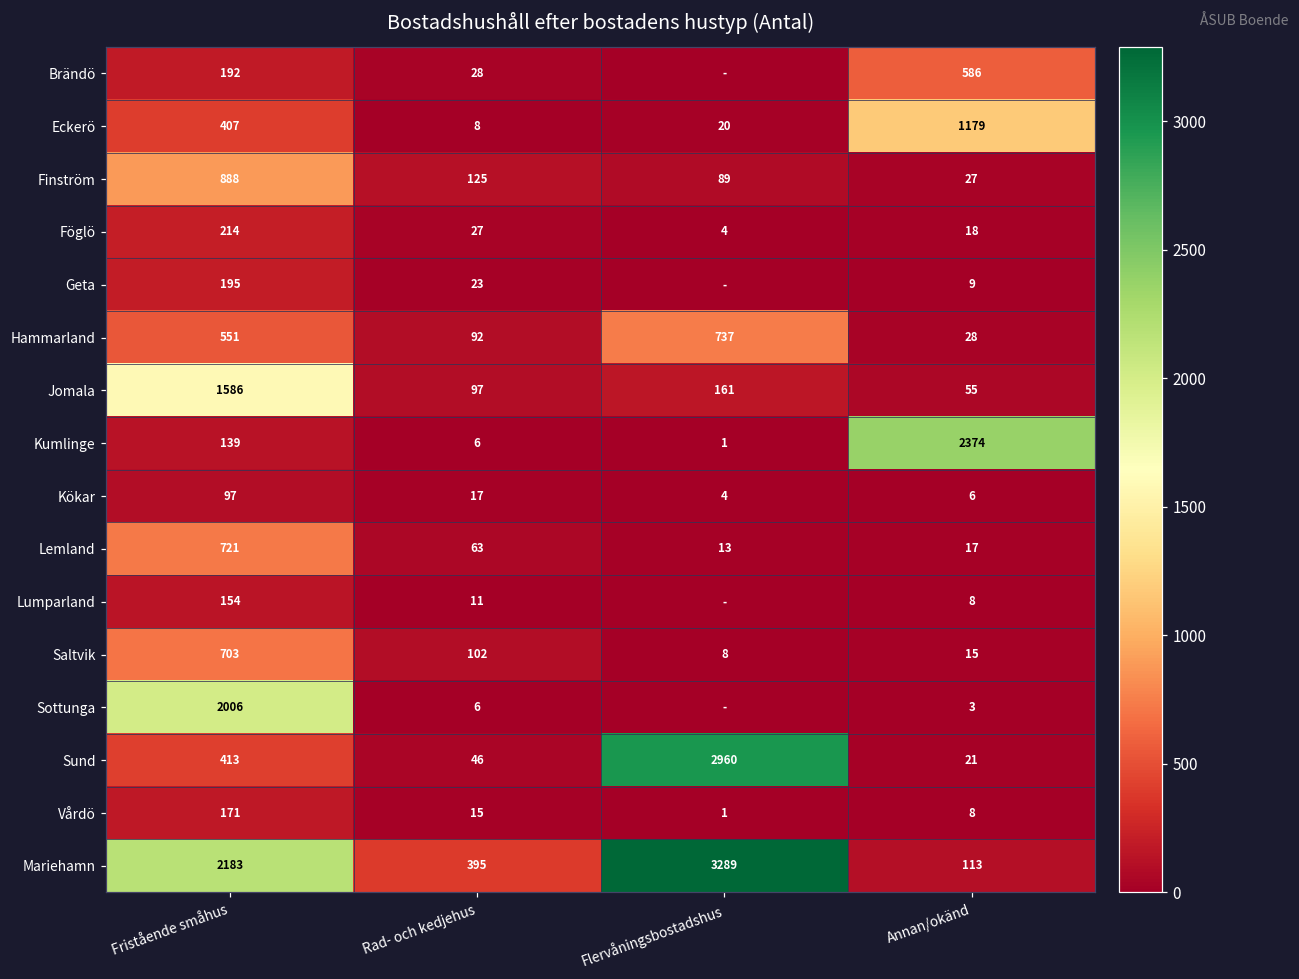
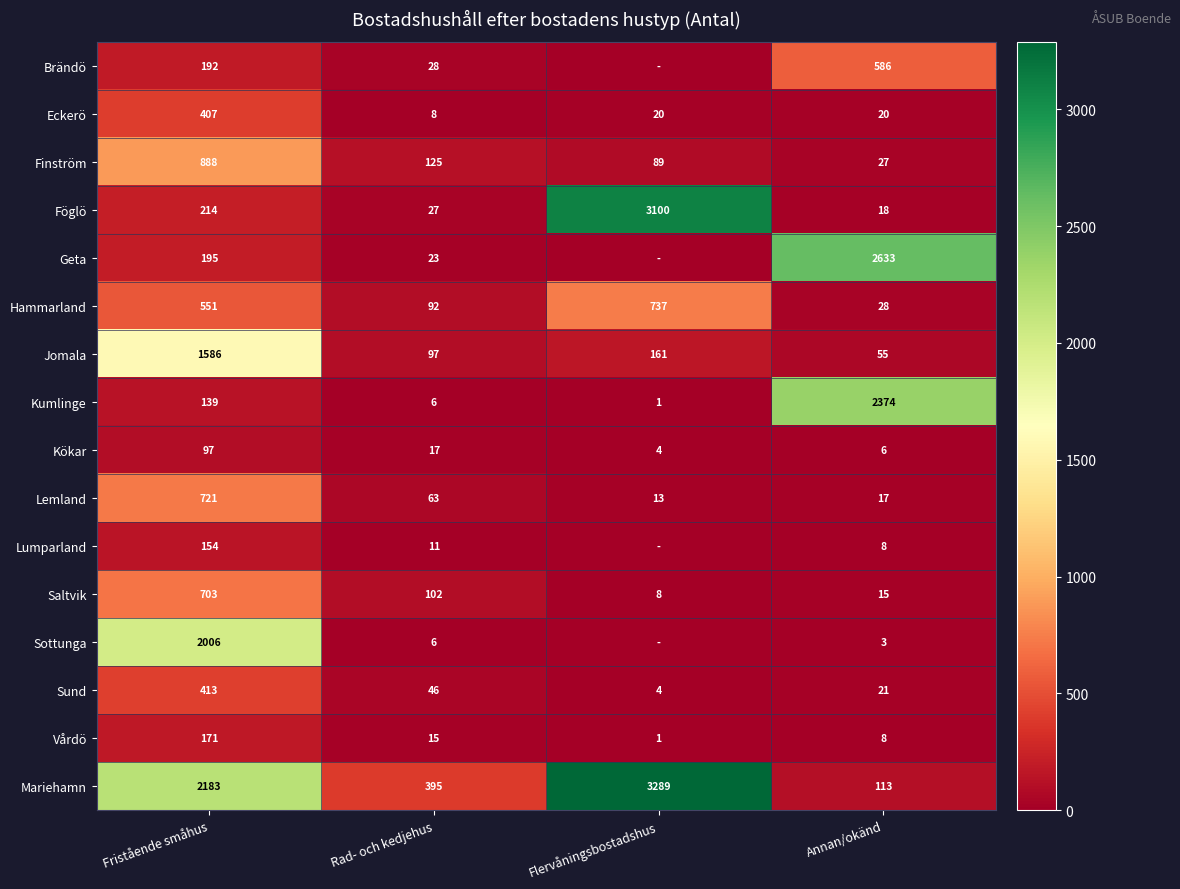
  {
    "Brändö": {
      "Fristående småhus": 192,
      "Rad- och kedjehus": 28,
      "Annan/okänd": 586
    },
    "Eckerö": {
      "Fristående småhus": 407,
      "Rad- och kedjehus": 8,
      "Flervåningsbostadshus": 20,
-     "Annan/okänd": 1179
+     "Annan/okänd": 20
    },
    "Finström": {
      "Fristående småhus": 888,
      "Rad- och kedjehus": 125,
      "Flervåningsbostadshus": 89,
      "Annan/okänd": 27
    },
    "Föglö": {
      "Fristående småhus": 214,
      "Rad- och kedjehus": 27,
-     "Flervåningsbostadshus": 4,
+     "Flervåningsbostadshus": 3100,
      "Annan/okänd": 18
    },
    "Geta": {
      "Fristående småhus": 195,
      "Rad- och kedjehus": 23,
-     "Annan/okänd": 9
+     "Annan/okänd": 2633
    },
    "Hammarland": {
      "Fristående småhus": 551,
      "Rad- och kedjehus": 92,
      "Flervåningsbostadshus": 737,
      "Annan/okänd": 28
    },
    "Jomala": {
      "Fristående småhus": 1586,
      "Rad- och kedjehus": 97,
      "Flervåningsbostadshus": 161,
      "Annan/okänd": 55
    },
    "Kumlinge": {
      "Fristående småhus": 139,
      "Rad- och kedjehus": 6,
      "Flervåningsbostadshus": 1,
      "Annan/okänd": 2374
    },
    "Kökar": {
      "Fristående småhus": 97,
      "Rad- och kedjehus": 17,
      "Flervåningsbostadshus": 4,
      "Annan/okänd": 6
    },
    "Lemland": {
      "Fristående småhus": 721,
      "Rad- och kedjehus": 63,
      "Flervåningsbostadshus": 13,
      "Annan/okänd": 17
    },
    "Lumparland": {
      "Fristående småhus": 154,
      "Rad- och kedjehus": 11,
      "Annan/okänd": 8
    },
    "Saltvik": {
      "Fristående småhus": 703,
      "Rad- och kedjehus": 102,
      "Flervåningsbostadshus": 8,
      "Annan/okänd": 15
    },
    "Sottunga": {
      "Fristående småhus": 2006,
      "Rad- och kedjehus": 6,
      "Annan/okänd": 3
    },
    "Sund": {
      "Fristående småhus": 413,
      "Rad- och kedjehus": 46,
-     "Flervåningsbostadshus": 2960,
+     "Flervåningsbostadshus": 4,
      "Annan/okänd": 21
    },
    "Vårdö": {
      "Fristående småhus": 171,
      "Rad- och kedjehus": 15,
      "Flervåningsbostadshus": 1,
      "Annan/okänd": 8
    },
    "Mariehamn": {
      "Fristående småhus": 2183,
      "Rad- och kedjehus": 395,
      "Flervåningsbostadshus": 3289,
      "Annan/okänd": 113
    }
  }
